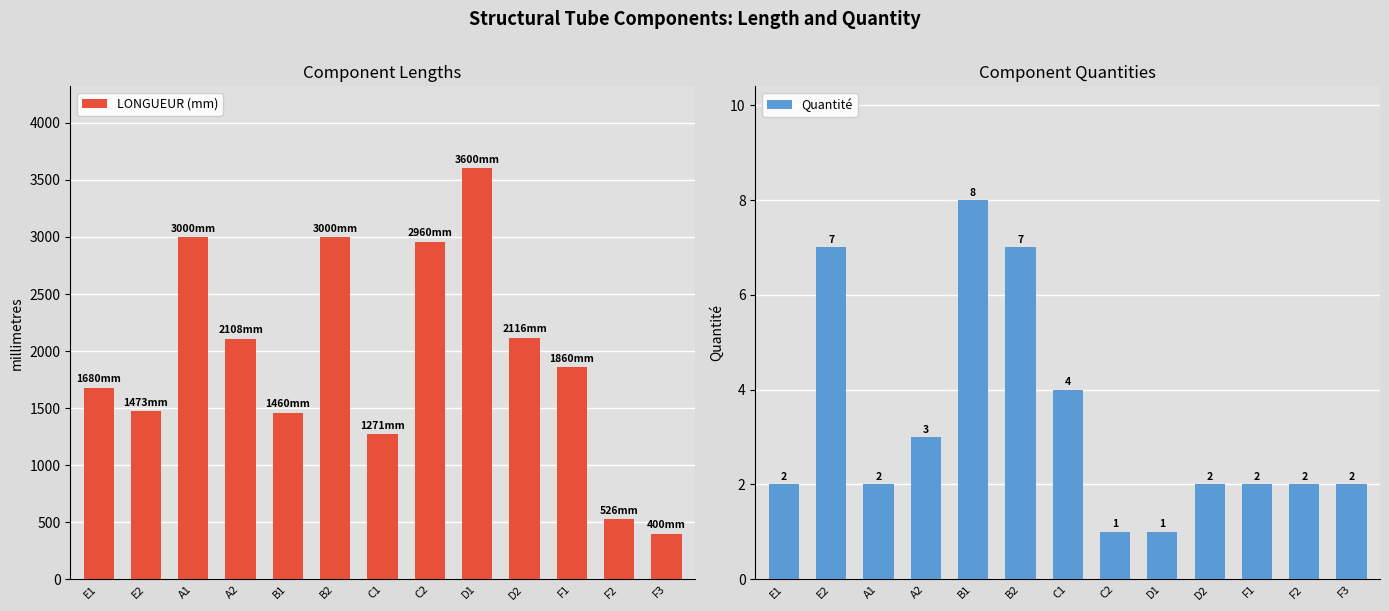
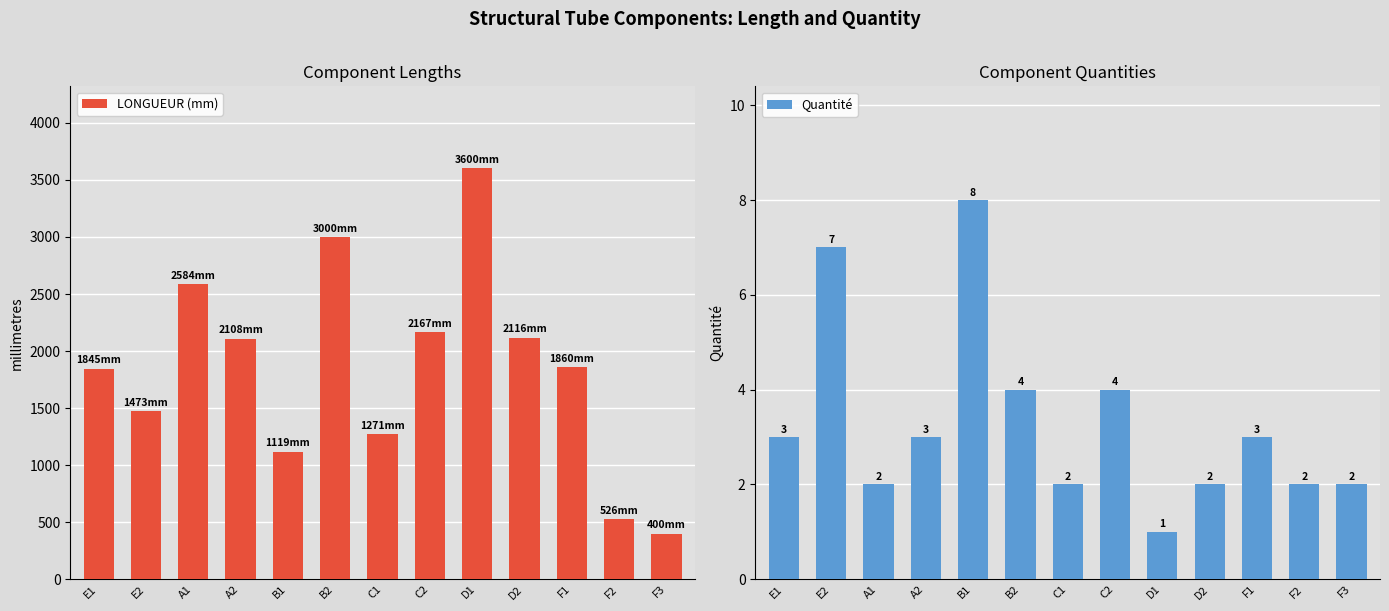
  {
    "Component Lengths": {
-     "E1": 1680,
+     "E1": 1845,
      "E2": 1473,
-     "A1": 3000,
+     "A1": 2584,
      "A2": 2108,
-     "B1": 1460,
+     "B1": 1119,
      "B2": 3000,
      "C1": 1271,
-     "C2": 2960,
+     "C2": 2167,
      "D1": 3600,
      "D2": 2116,
      "F1": 1860,
      "F2": 526,
      "F3": 400
    },
    "Component Quantities": {
-     "E1": 2,
+     "E1": 3,
      "E2": 7,
      "A1": 2,
      "A2": 3,
      "B1": 8,
-     "B2": 7,
-     "C1": 4,
-     "C2": 1,
+     "B2": 4,
+     "C1": 2,
+     "C2": 4,
      "D1": 1,
      "D2": 2,
-     "F1": 2,
+     "F1": 3,
      "F2": 2,
      "F3": 2
    }
  }
